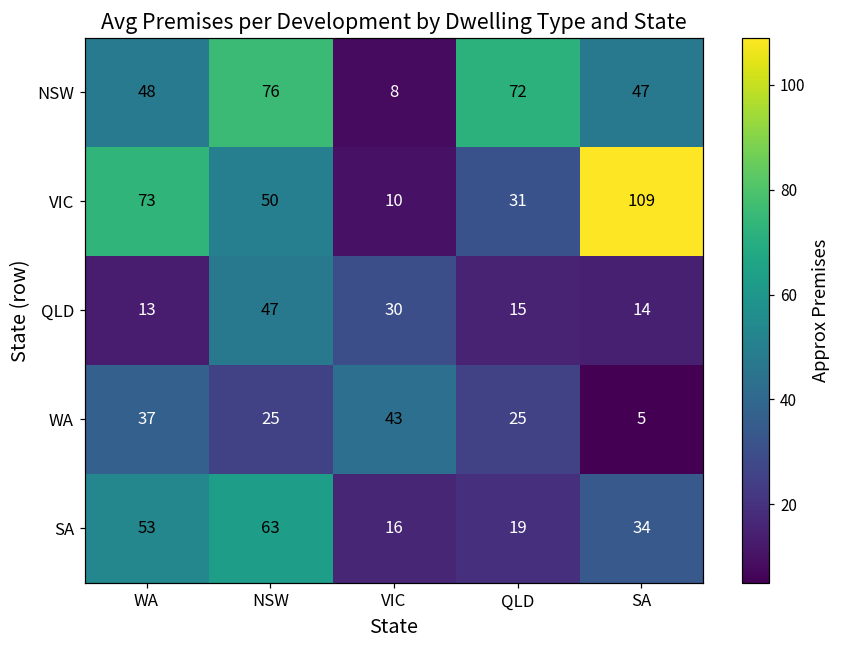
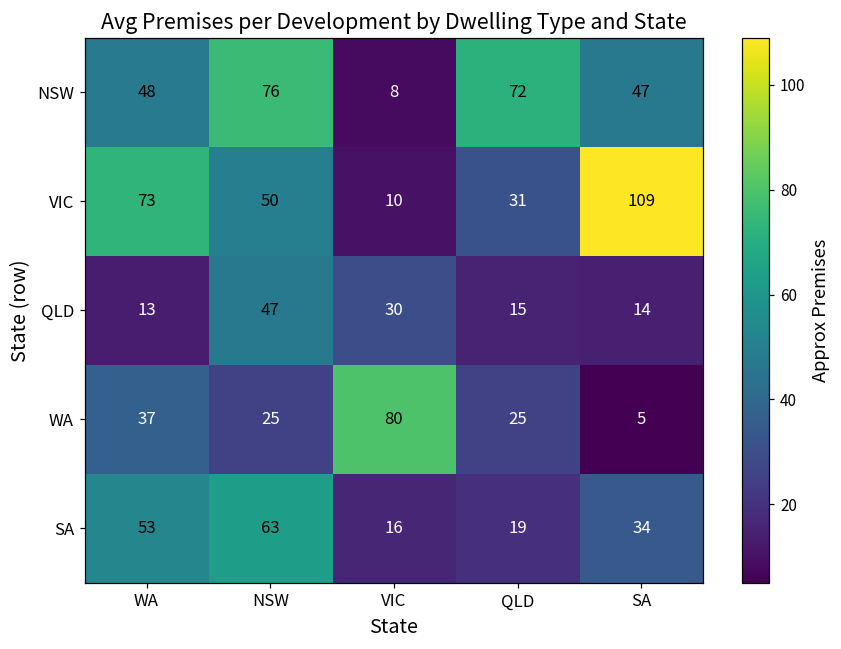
  {
    "NSW": {
      "WA": 48,
      "NSW": 76,
      "VIC": 8,
      "QLD": 72,
      "SA": 47
    },
    "VIC": {
      "WA": 73,
      "NSW": 50,
      "VIC": 10,
      "QLD": 31,
      "SA": 109
    },
    "QLD": {
      "WA": 13,
      "NSW": 47,
      "VIC": 30,
      "QLD": 15,
      "SA": 14
    },
    "WA": {
      "WA": 37,
      "NSW": 25,
-     "VIC": 43,
+     "VIC": 80,
      "QLD": 25,
      "SA": 5
    },
    "SA": {
      "WA": 53,
      "NSW": 63,
      "VIC": 16,
      "QLD": 19,
      "SA": 34
    }
  }
